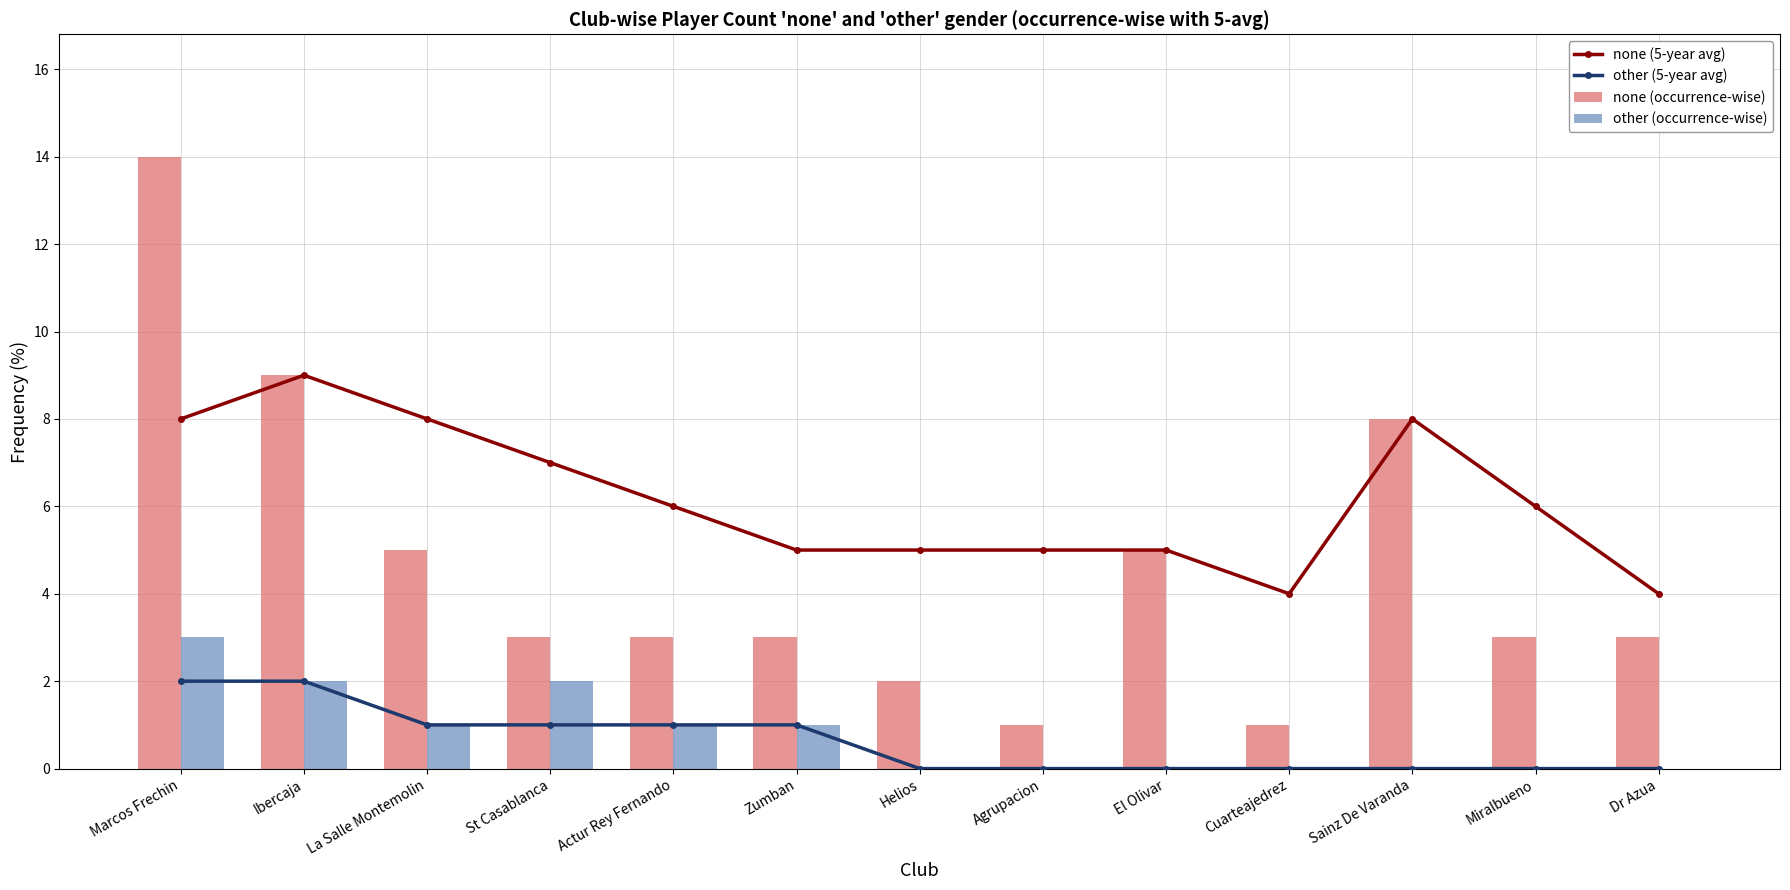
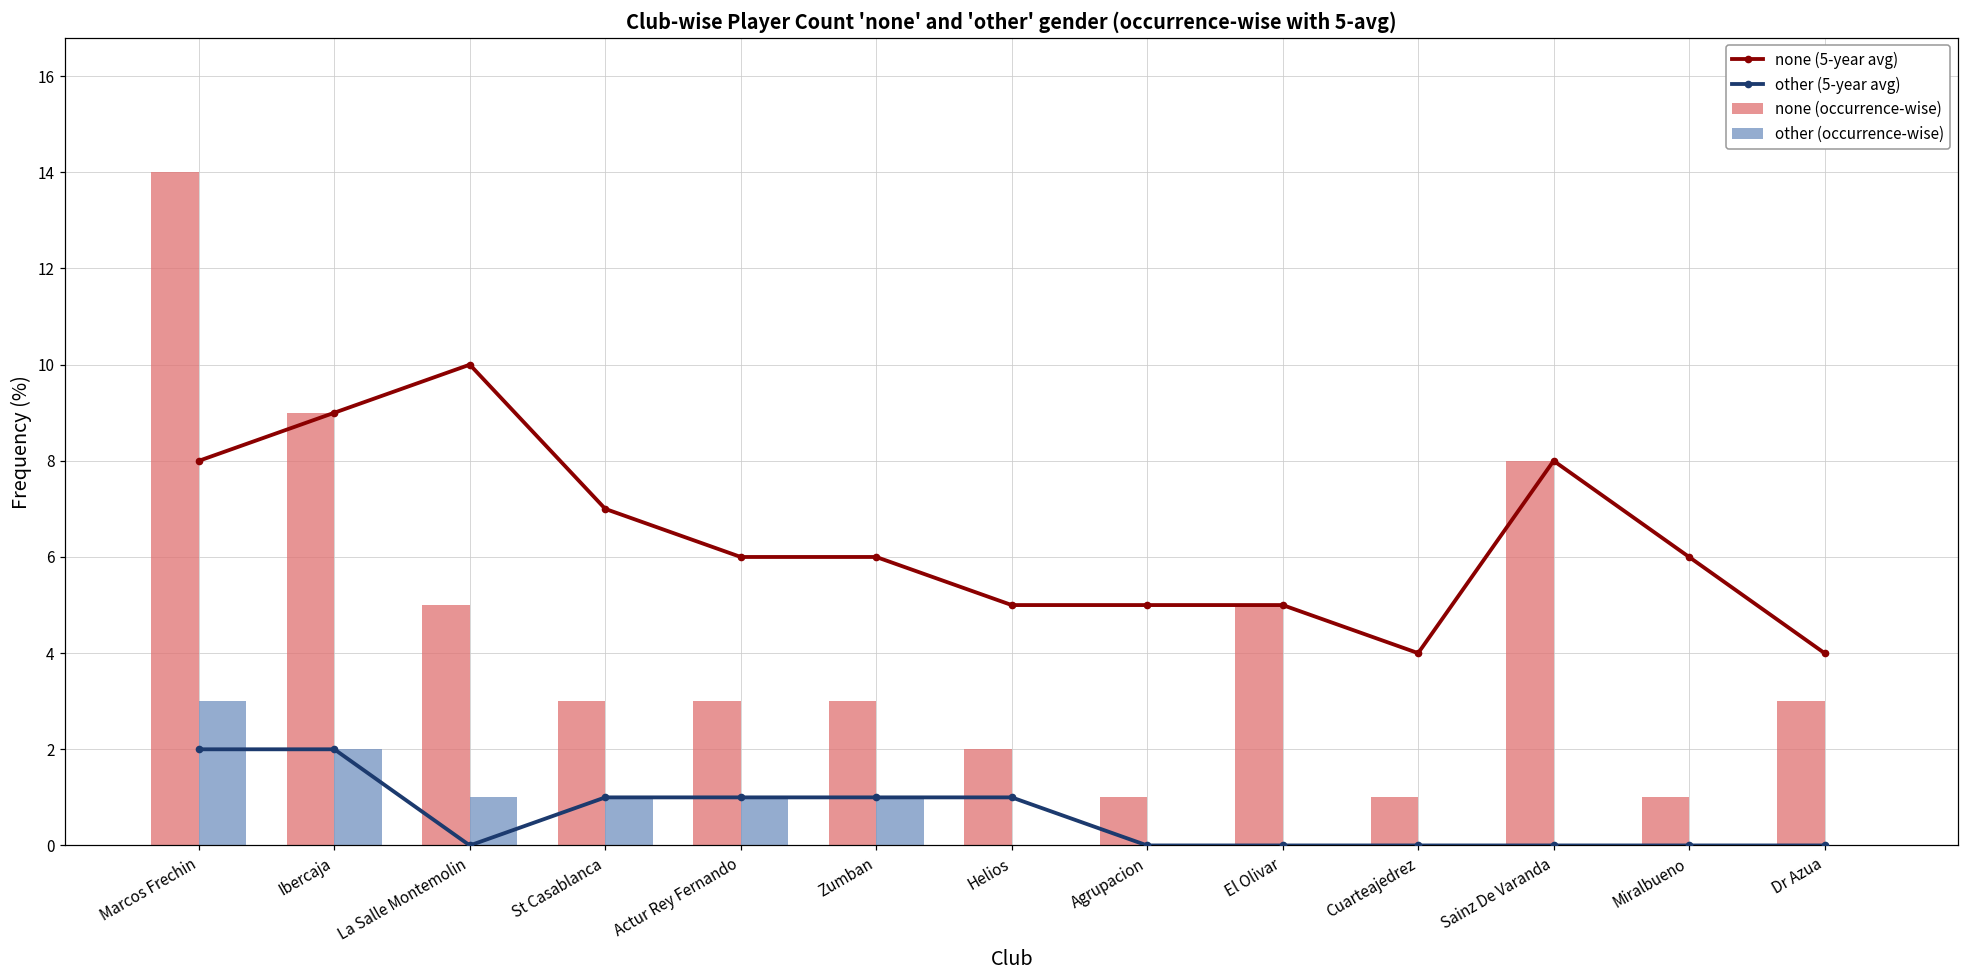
  {
    "none (occurrence-wise)": {
      "Marcos Frechin": 14,
      "Ibercaja": 9,
      "La Salle Montemolin": 5,
      "St Casablanca": 3,
      "Actur Rey Fernando": 3,
      "Zumban": 3,
      "Helios": 2,
      "Agrupacion": 1,
      "El Olivar": 5,
      "Cuarteajedrez": 1,
      "Sainz De Varanda": 8,
-     "Miralbueno": 3,
+     "Miralbueno": 1,
      "Dr Azua": 3
    },
    "none (5-year avg)": {
      "Marcos Frechin": 8,
      "Ibercaja": 9,
-     "La Salle Montemolin": 8,
+     "La Salle Montemolin": 10,
      "St Casablanca": 7,
      "Actur Rey Fernando": 6,
-     "Zumban": 5,
+     "Zumban": 6,
      "Helios": 5,
      "Agrupacion": 5,
      "El Olivar": 5,
      "Cuarteajedrez": 4,
      "Sainz De Varanda": 8,
      "Miralbueno": 6,
      "Dr Azua": 4
    },
    "other (5-year avg)": {
      "Marcos Frechin": 2,
      "Ibercaja": 2,
-     "La Salle Montemolin": 1,
+     "La Salle Montemolin": 0,
      "St Casablanca": 1,
      "Actur Rey Fernando": 1,
      "Zumban": 1,
-     "Helios": 0,
+     "Helios": 1,
      "Agrupacion": 0,
      "El Olivar": 0,
      "Cuarteajedrez": 0,
      "Sainz De Varanda": 0,
      "Miralbueno": 0,
      "Dr Azua": 0
    },
    "other (occurrence-wise)": {
      "Marcos Frechin": 3,
      "Ibercaja": 2,
      "La Salle Montemolin": 1,
-     "St Casablanca": 2,
+     "St Casablanca": 1,
      "Actur Rey Fernando": 1,
      "Zumban": 1,
      "Helios": 0,
      "Agrupacion": 0,
      "El Olivar": 0,
      "Cuarteajedrez": 0,
      "Sainz De Varanda": 0,
      "Miralbueno": 0,
      "Dr Azua": 0
    }
  }
